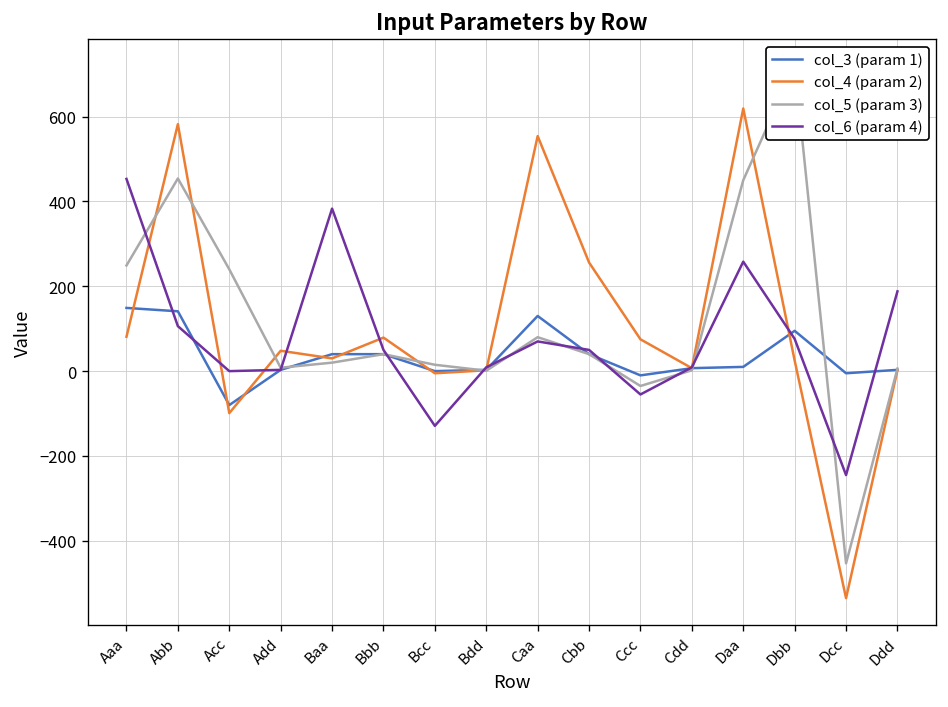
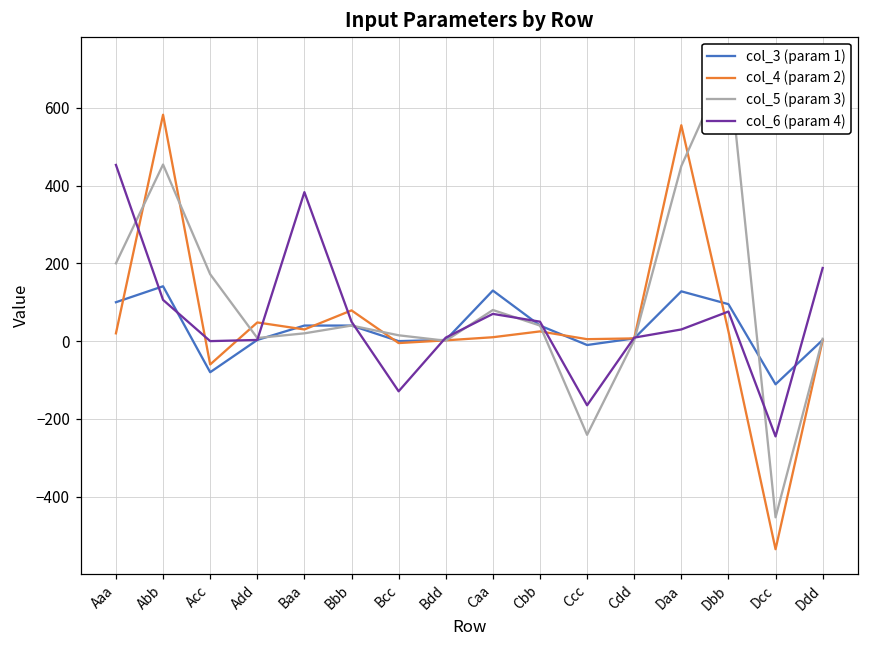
  {
    "col_3 (param 1)": {
-     "Aaa": 150,
+     "Aaa": 100,
      "Abb": 140,
      "Acc": -80,
      "Baa": 40,
      "Caa": 130,
      "Ccc": -10,
-     "Daa": 10,
+     "Daa": 130,
      "Dbb": 100,
-     "Dcc": -10
+     "Dcc": -110
    },
    "col_4 (param 2)": {
-     "Aaa": 80,
+     "Aaa": 20,
      "Abb": 580,
-     "Acc": -100,
+     "Acc": -60,
      "Add": 50,
      "Baa": 30,
      "Bbb": 80,
-     "Caa": 550,
-     "Cbb": 260,
-     "Ccc": 80,
-     "Daa": 620,
+     "Caa": 10,
+     "Cbb": 30,
+     "Ccc": 10,
+     "Daa": 560,
      "Dbb": 30,
      "Dcc": -540
    },
    "col_5 (param 3)": {
-     "Aaa": 250,
+     "Aaa": 200,
      "Abb": 450,
-     "Acc": 240,
+     "Acc": 170,
      "Baa": 20,
      "Bcc": 20,
      "Caa": 80,
-     "Ccc": -40,
+     "Ccc": -240,
      "Daa": 450,
      "Dcc": -450
    },
    "col_6 (param 4)": {
      "Aaa": 450,
      "Abb": 110,
      "Acc": 0,
      "Baa": 380,
      "Bbb": 50,
      "Bcc": -130,
      "Caa": 70,
      "Cbb": 50,
-     "Ccc": -60,
-     "Daa": 260,
+     "Ccc": -170,
+     "Daa": 30,
      "Dbb": 80,
      "Dcc": -250,
      "Ddd": 190
    }
  }
